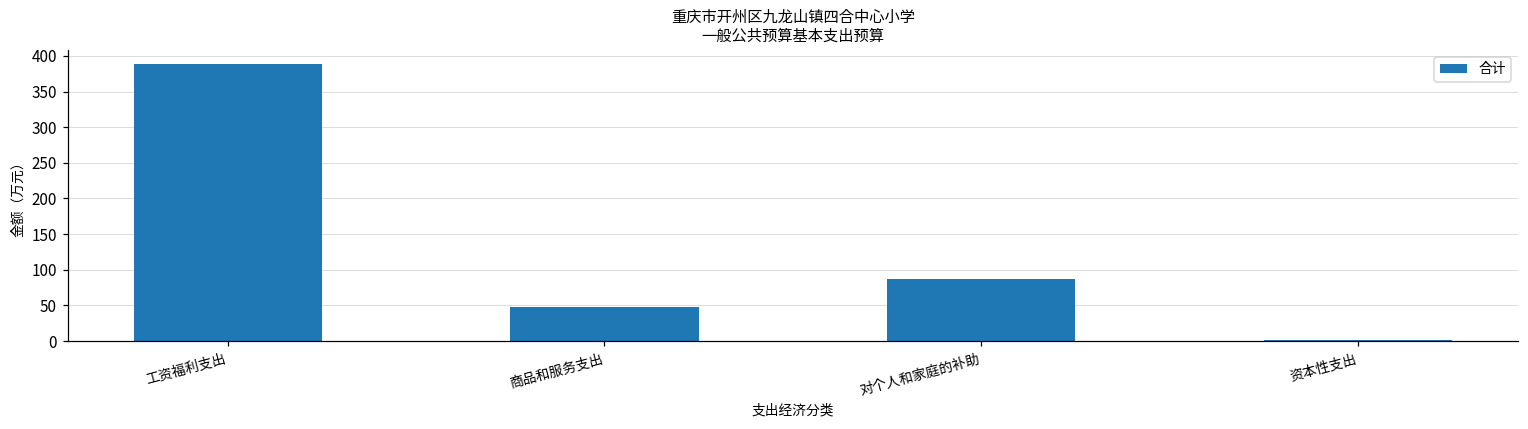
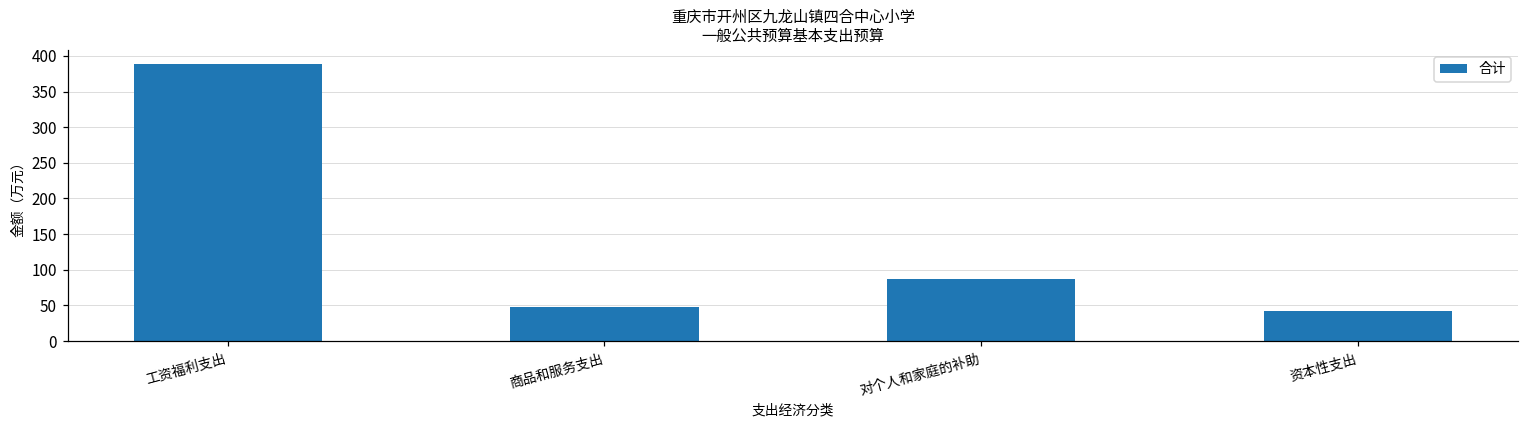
  {
    "工资福利支出": 390,
    "商品和服务支出": 50,
    "对个人和家庭的补助": 90,
-   "资本性支出": 0
+   "资本性支出": 40
  }
